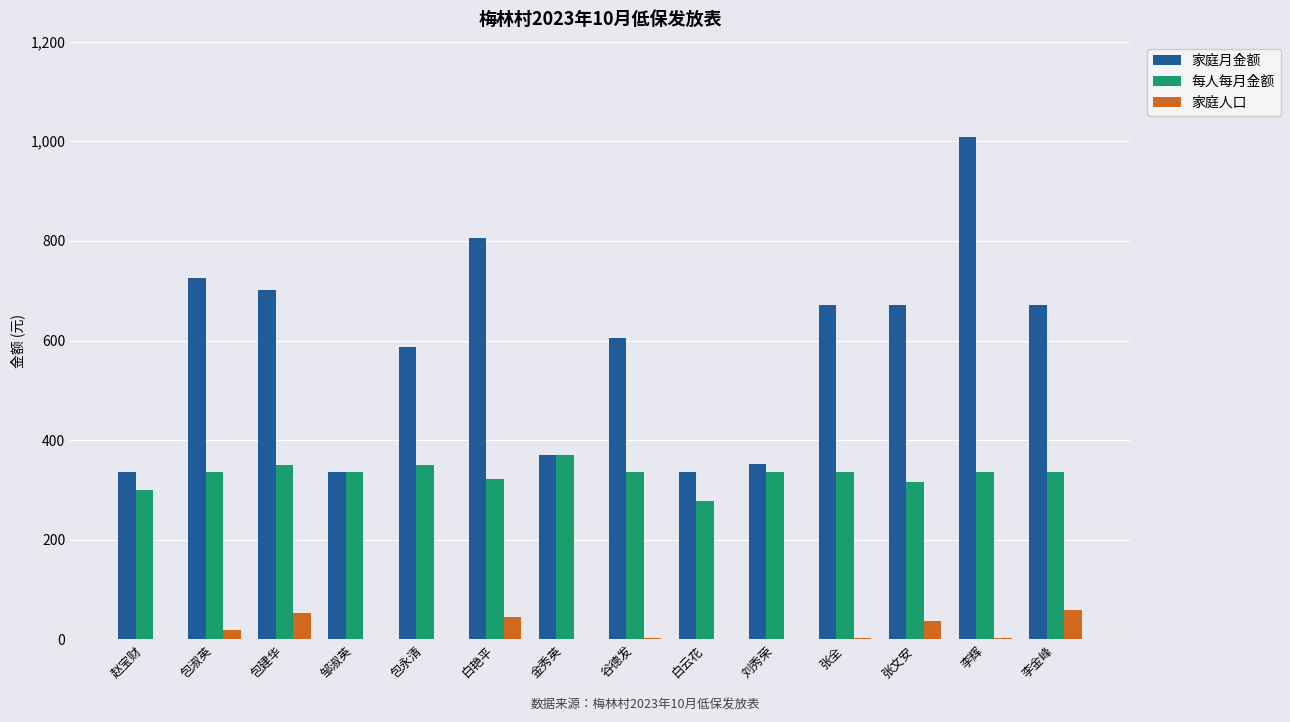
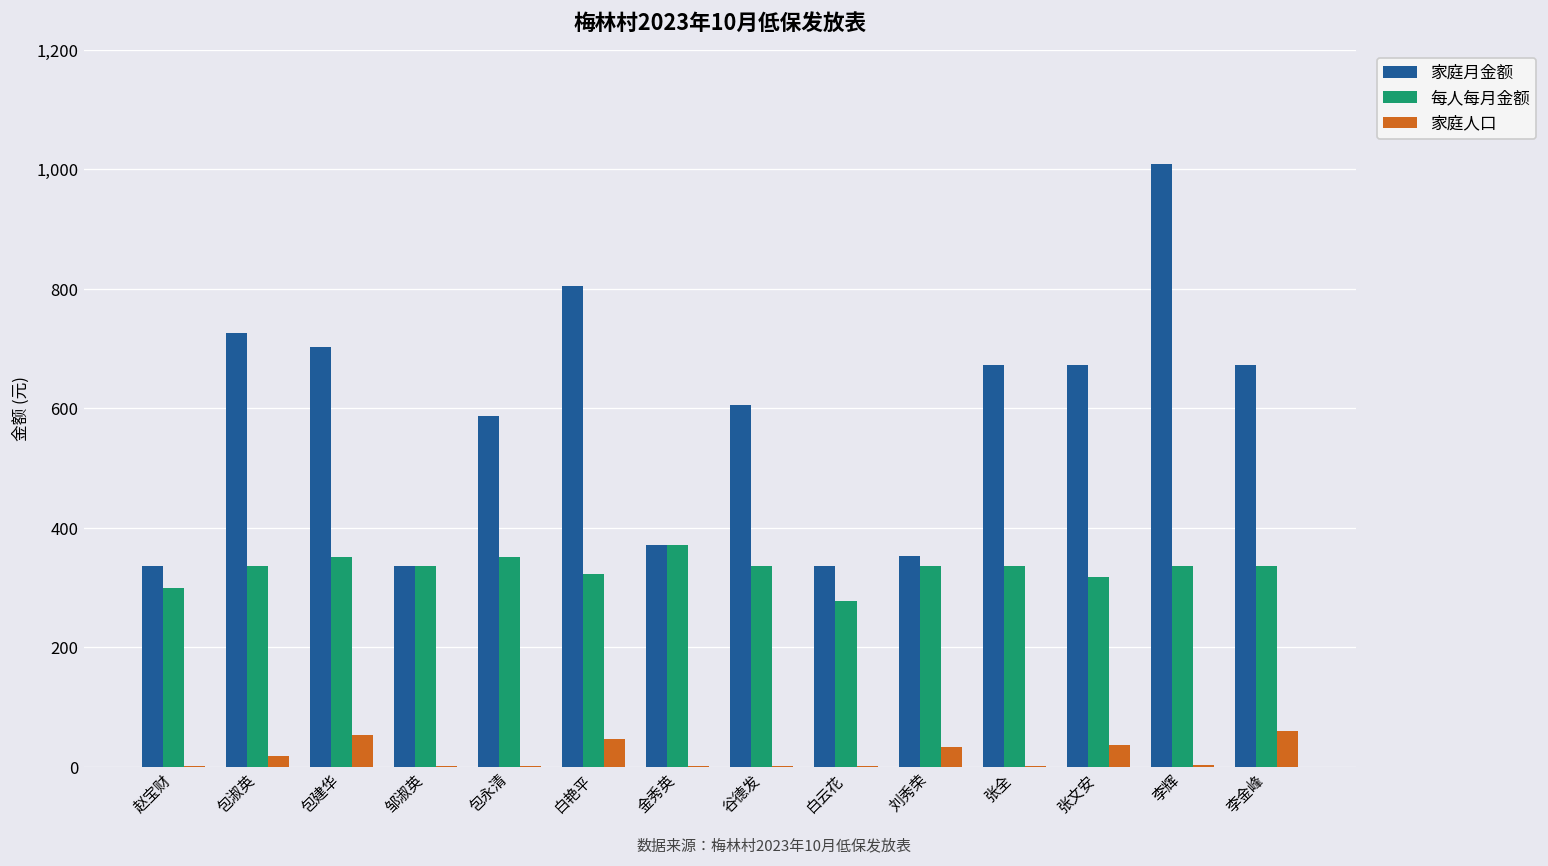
  {
    "家庭月金额": {
      "赵宝财": "340",
      "包淑英": "730",
      "包建华": "700",
      "邹淑英": "340",
      "包永清": "590",
      "白艳平": "810",
      "金秀英": "370",
      "谷德发": "610",
      "白云花": "340",
      "刘秀荣": "350",
      "张全": "670",
      "张文安": "670",
      "李辉": "1,010",
      "李金峰": "670"
    },
    "每人每月金额": {
      "赵宝财": "300",
      "包淑英": "340",
      "包建华": "350",
      "邹淑英": "340",
      "包永清": "350",
      "白艳平": "320",
      "金秀英": "370",
      "谷德发": "340",
      "白云花": "280",
      "刘秀荣": "340",
      "张全": "340",
      "张文安": "320",
      "李辉": "340",
      "李金峰": "340"
    },
    "家庭人口": {
      "包淑英": "20",
      "包建华": "50",
      "白艳平": "50",
-     "刘秀荣": "0",
+     "刘秀荣": "30",
      "张文安": "40",
      "李金峰": "60"
    }
  }
